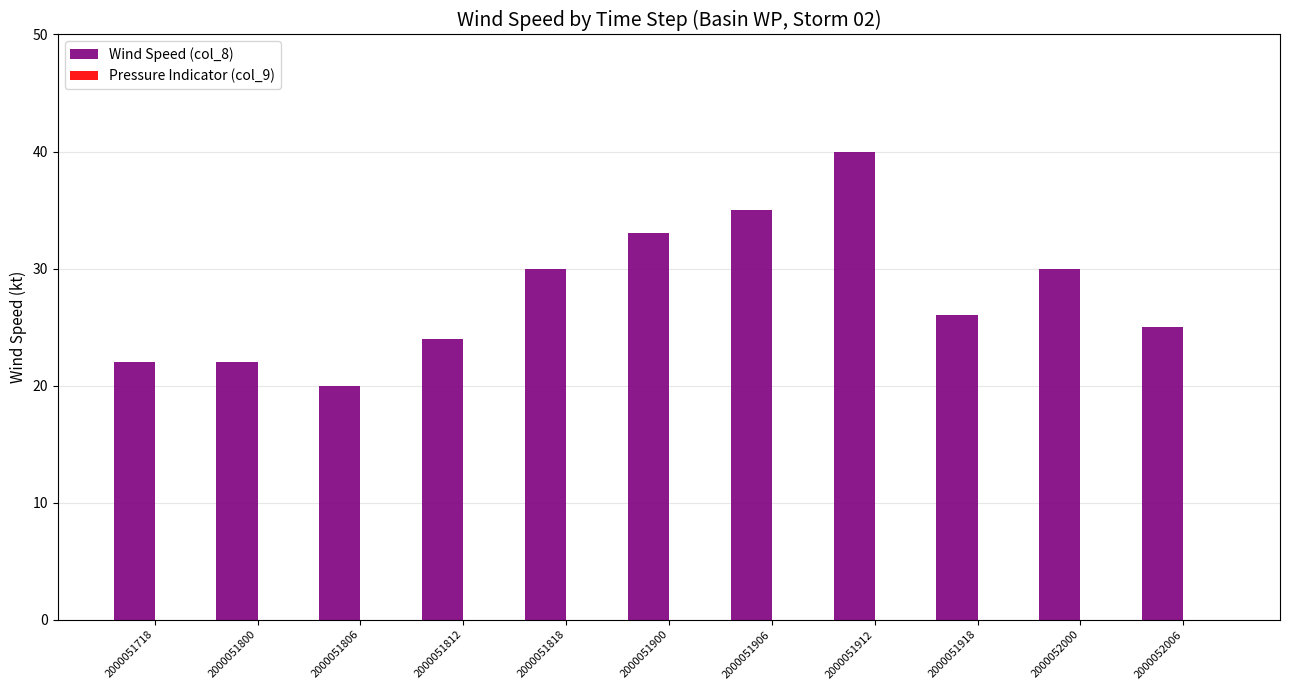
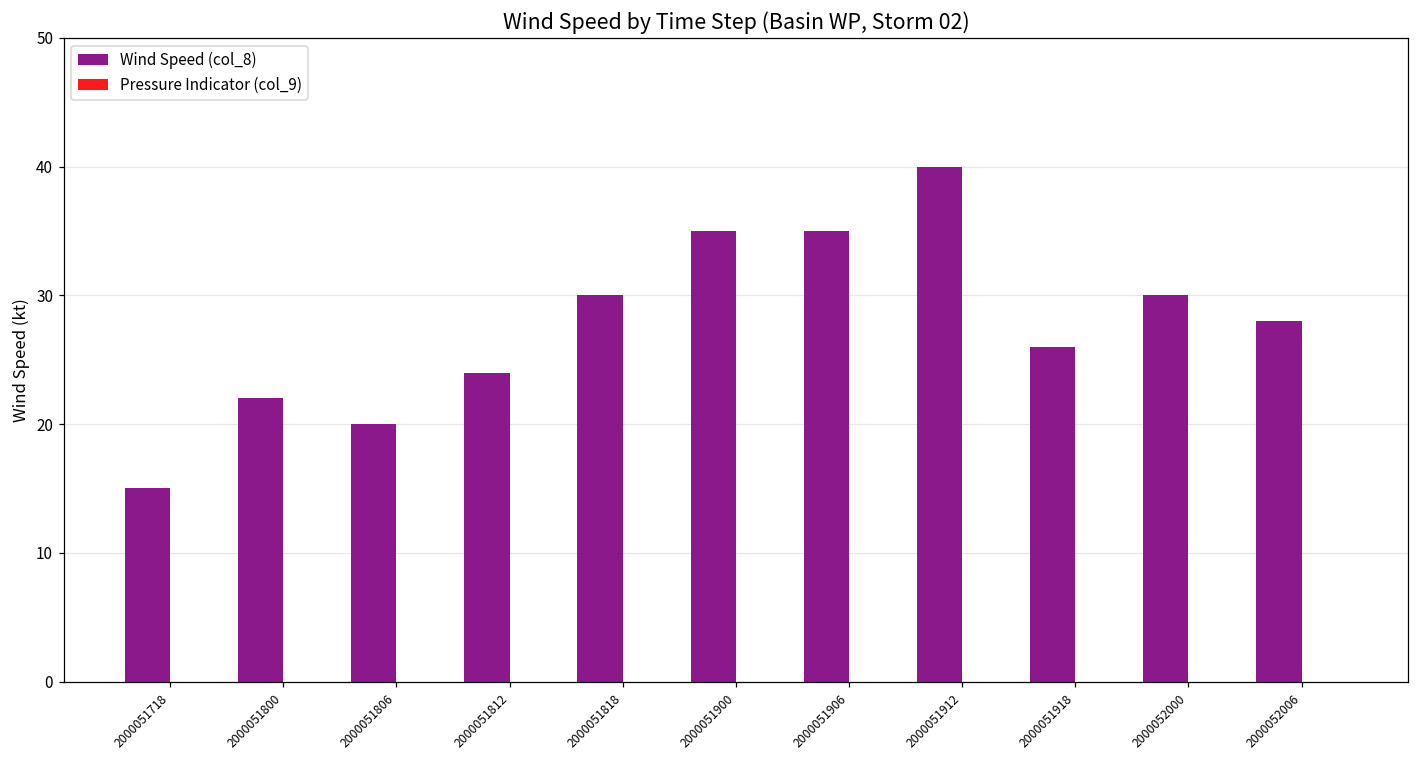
  {
    "Wind Speed (col_8)": {
-     "2000051718": 22,
+     "2000051718": 15,
      "2000051800": 22,
      "2000051806": 20,
      "2000051812": 24,
      "2000051818": 30,
-     "2000051900": 33,
+     "2000051900": 35,
      "2000051906": 35,
      "2000051912": 40,
      "2000051918": 26,
      "2000052000": 30,
-     "2000052006": 25
+     "2000052006": 28
    },
    "Pressure Indicator (col_9)": {
      "2000051718": 0,
      "2000051800": 0,
      "2000051806": 0,
      "2000051812": 0,
      "2000051818": 0,
      "2000051900": 0,
      "2000051906": 0,
      "2000051912": 0,
      "2000051918": 0,
      "2000052000": 0,
      "2000052006": 0
    }
  }
